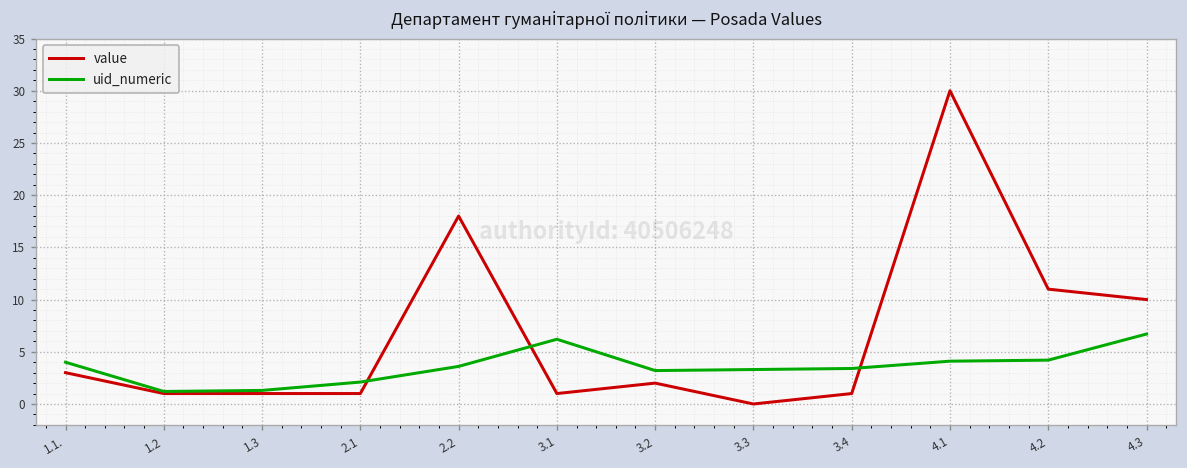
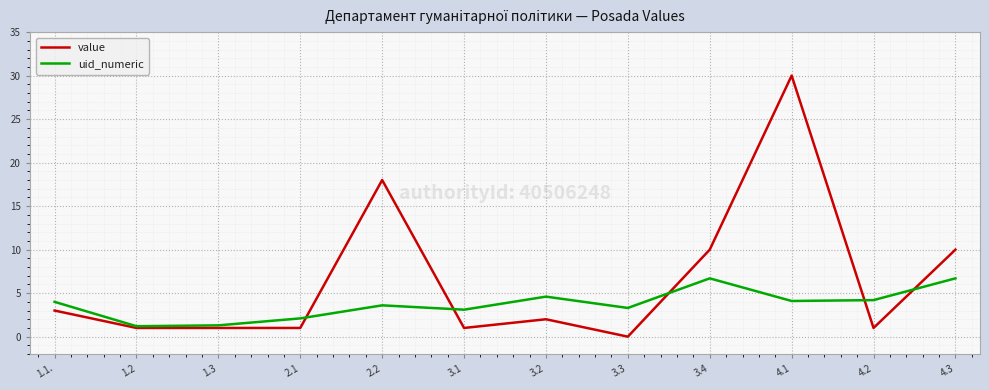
  {
    "value": {
      "1.1.": 3,
      "1.3": 1,
      "2.1": 1,
      "3.1": 1,
      "3.2": 2,
      "3.3": 0,
-     "3.4": 1,
+     "3.4": 10,
      "4.1": 30,
-     "4.2": 11,
+     "4.2": 1,
      "4.3": 10
    },
    "uid_numeric": {
      "1.1.": 4,
      "1.3": 1,
      "2.1": 2,
      "2.2": 4,
-     "3.1": 6,
-     "3.2": 3,
+     "3.1": 3,
+     "3.2": 5,
      "3.3": 3,
-     "3.4": 3,
+     "3.4": 7,
      "4.1": 4,
      "4.2": 4,
      "4.3": 7
    }
  }
